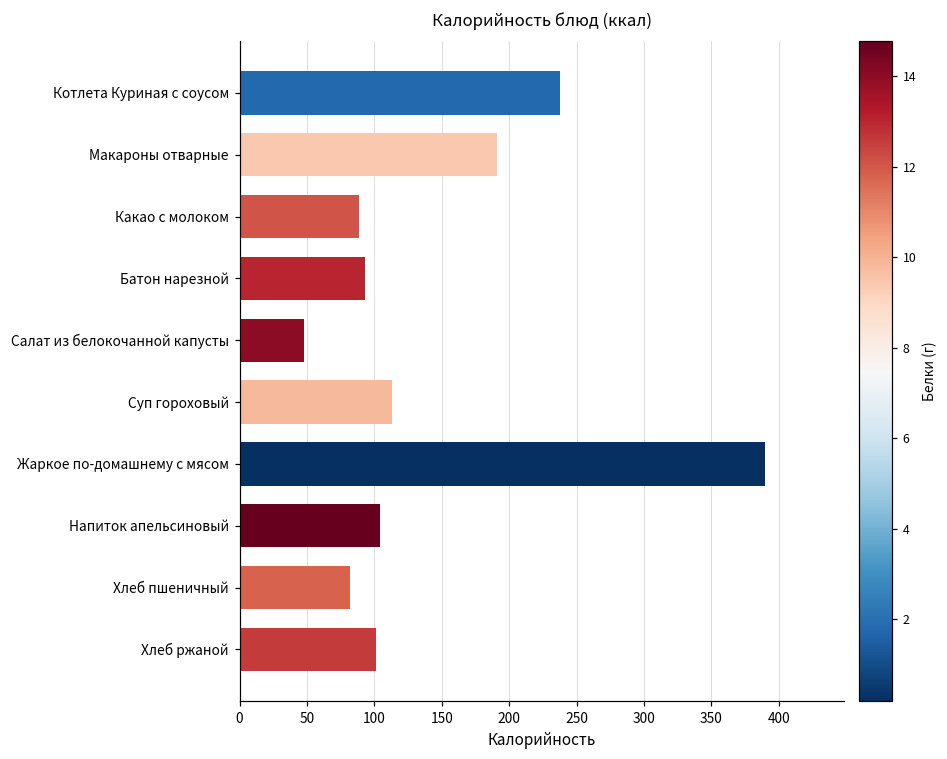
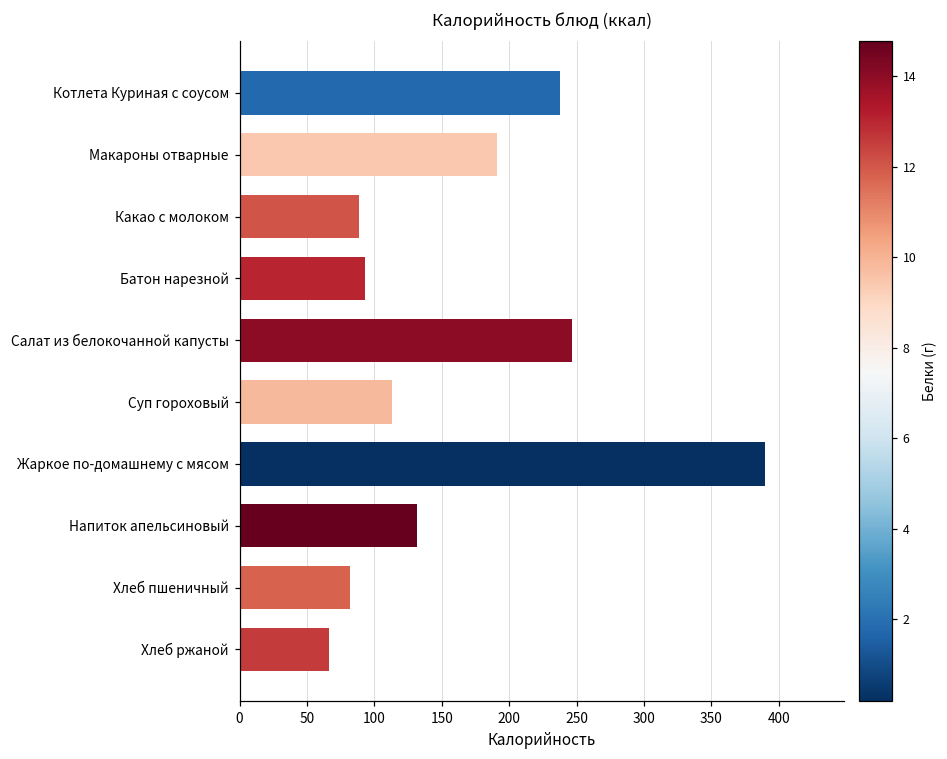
  {
    "Котлета Куриная с соусом": 238,
    "Макароны отварные": 191,
    "Какао с молоком": 89,
    "Батон нарезной": 93,
-   "Салат из белокочанной капусты": 48,
+   "Салат из белокочанной капусты": 246,
    "Суп гороховый": 113,
    "Жаркое по-домашнему с мясом": 390,
-   "Напиток апельсиновый": 104,
+   "Напиток апельсиновый": 132,
    "Хлеб пшеничный": 82,
-   "Хлеб ржаной": 101
+   "Хлеб ржаной": 66
  }
